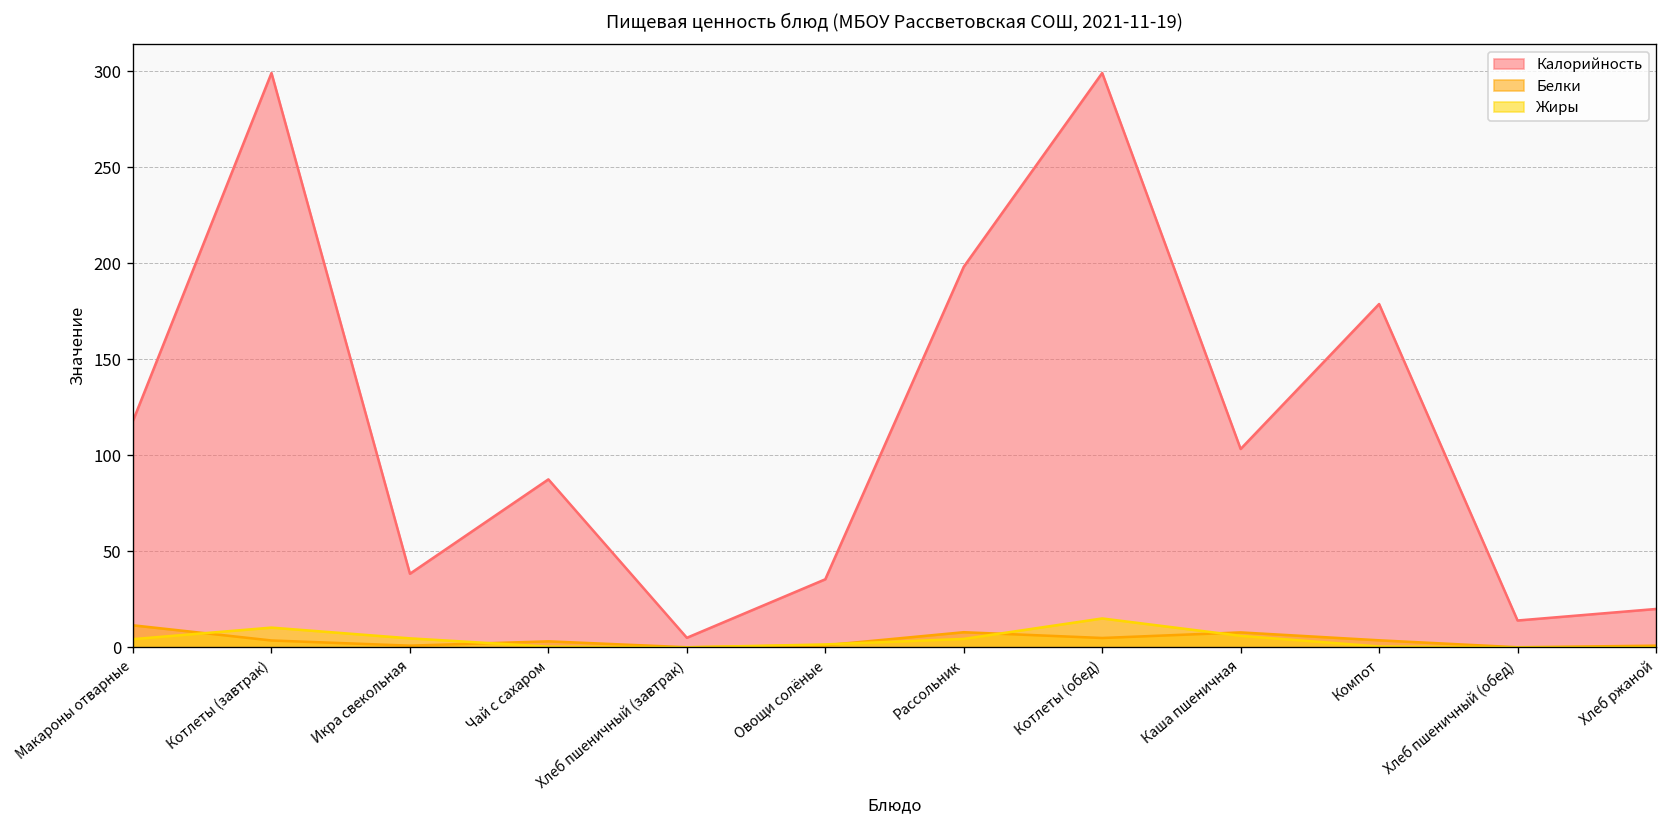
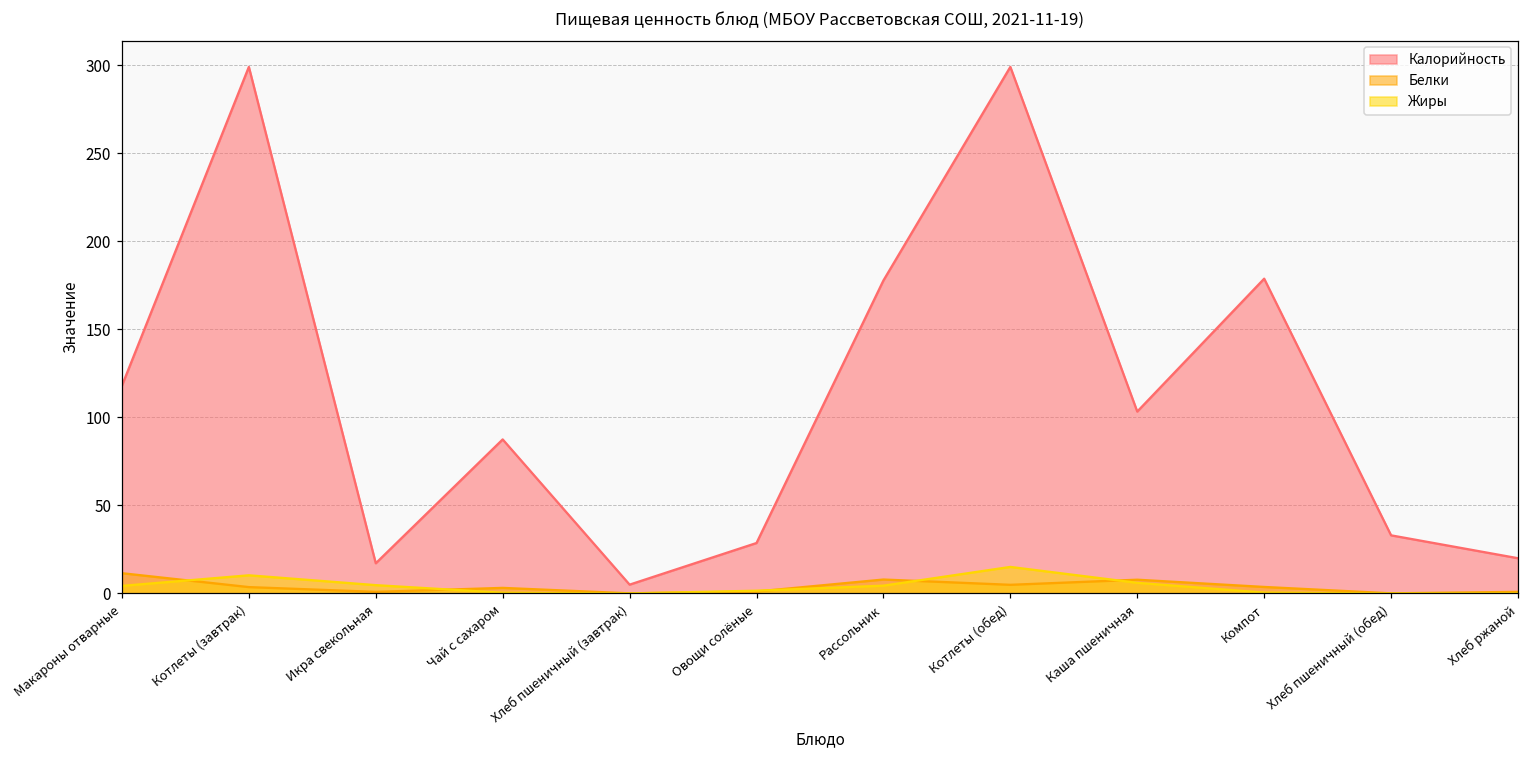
  {
    "Калорийность": {
      "Макароны отварные": 118,
      "Котлеты (завтрак)": 299,
-     "Икра свекольная": 38,
+     "Икра свекольная": 17,
      "Чай с сахаром": 87,
      "Хлеб пшеничный (завтрак)": 5,
-     "Овощи солёные": 35,
-     "Рассольник": 198,
+     "Овощи солёные": 29,
+     "Рассольник": 178,
      "Котлеты (обед)": 299,
      "Каша пшеничная": 103,
      "Компот": 179,
-     "Хлеб пшеничный (обед)": 14,
+     "Хлеб пшеничный (обед)": 33,
      "Хлеб ржаной": 20
    }
  }
